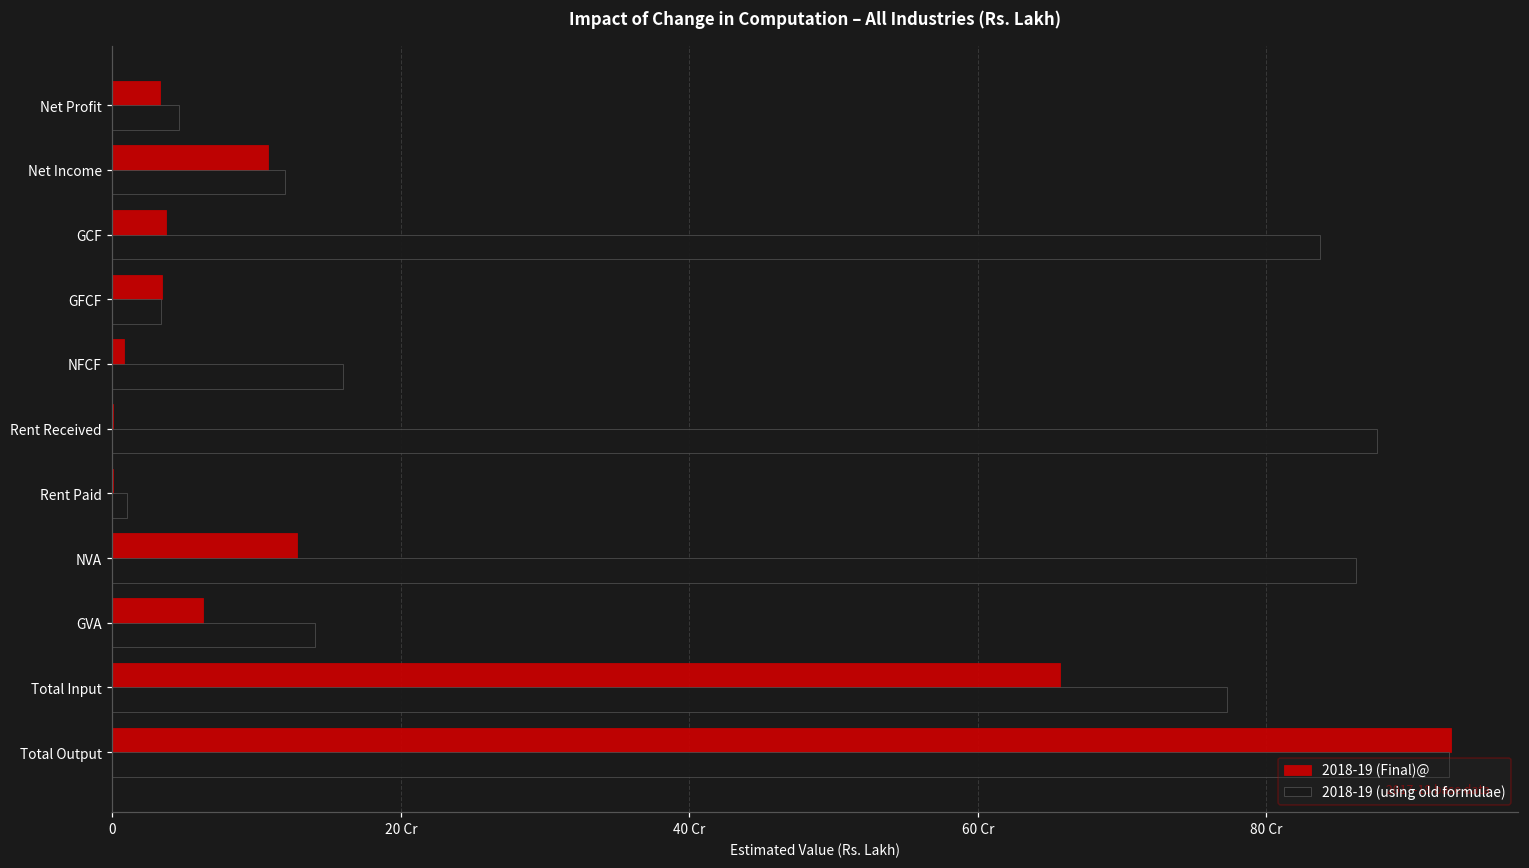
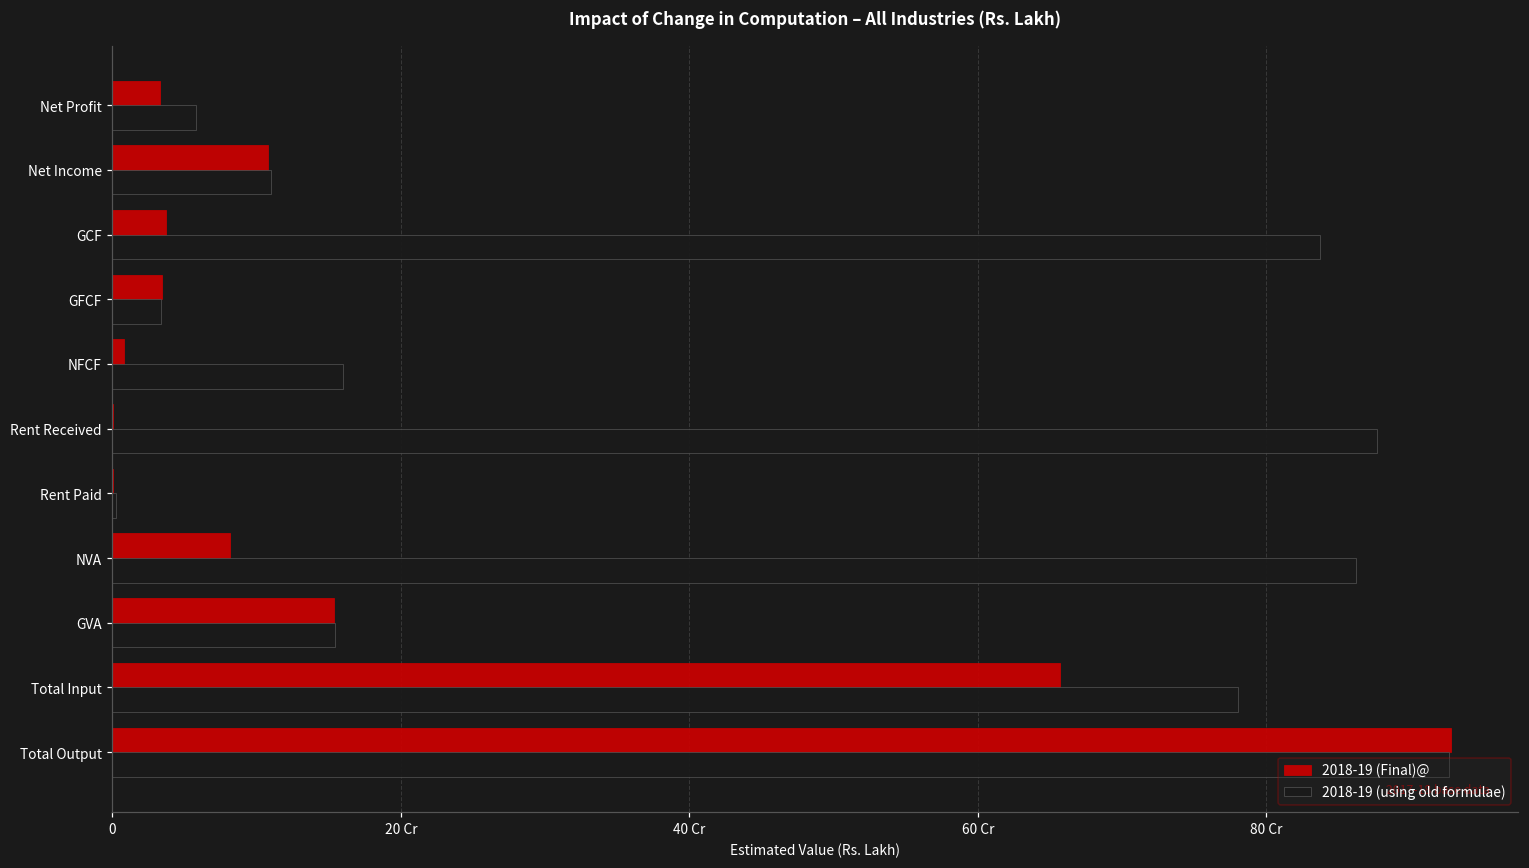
  {
    "2018-19 (Final)@": {
      "Net Profit": "3.3 Cr",
      "Net Income": "10.8 Cr",
      "GCF": "3.7 Cr",
      "GFCF": "3.4 Cr",
      "NFCF": "0.8 Cr",
-     "NVA": "12.8 Cr",
-     "GVA": "6.3 Cr",
+     "NVA": "8.2 Cr",
+     "GVA": "15.4 Cr",
      "Total Input": "65.7 Cr",
      "Total Output": "92.8 Cr"
    },
    "2018-19 (using old formulae)": {
-     "Net Profit": "4.6 Cr",
-     "Net Income": "12.0 Cr",
+     "Net Profit": "5.8 Cr",
+     "Net Income": "11.0 Cr",
      "GCF": "83.8 Cr",
      "GFCF": "3.4 Cr",
      "NFCF": "16.0 Cr",
      "Rent Received": "87.7 Cr",
-     "Rent Paid": "1.0 Cr",
+     "Rent Paid": "0.2 Cr",
      "NVA": "86.2 Cr",
-     "GVA": "14.1 Cr",
-     "Total Input": "77.2 Cr"
+     "GVA": "15.5 Cr",
+     "Total Input": "78.0 Cr"
    }
  }
